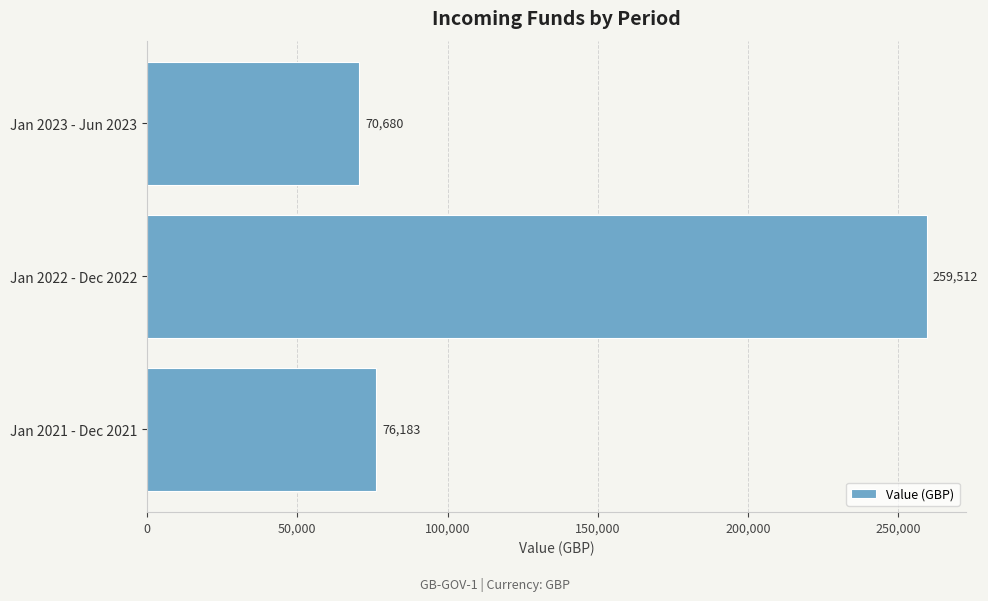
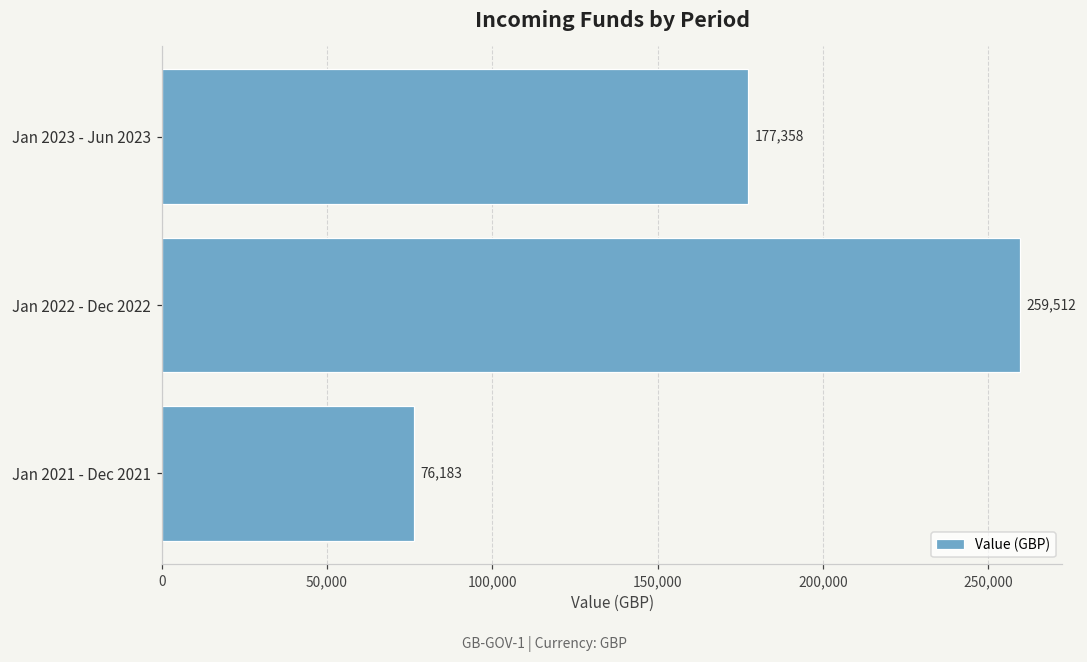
  {
-   "Jan 2023 - Jun 2023": "70,680",
+   "Jan 2023 - Jun 2023": "177,358",
    "Jan 2022 - Dec 2022": "259,512"
  }
